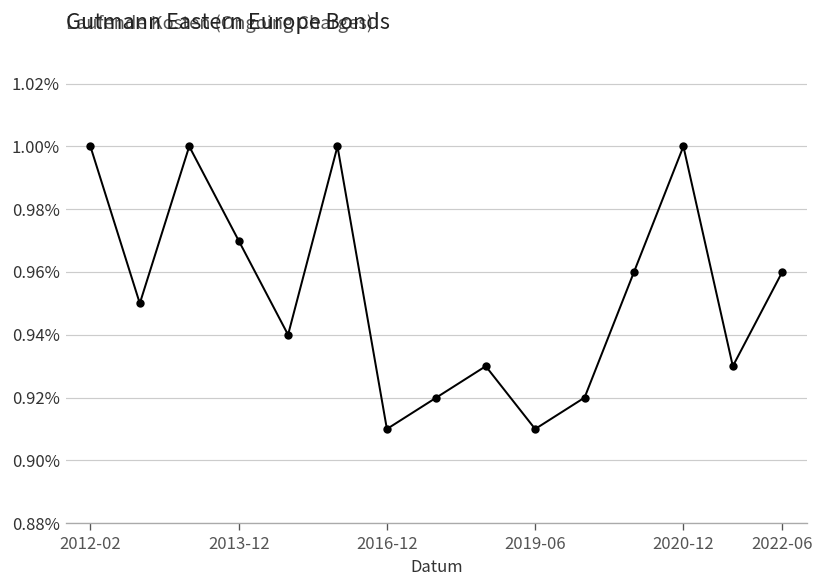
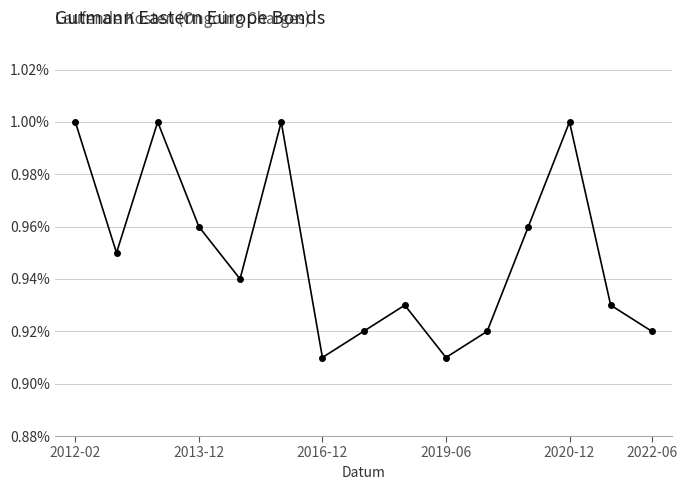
  {
    "2012-02": "1.00%",
-   "2013-12": "0.97%",
+   "2013-12": "0.96%",
    "2016-12": "0.91%",
    "2019-06": "0.91%",
    "2020-12": "1.00%",
-   "2022-06": "0.96%"
+   "2022-06": "0.92%"
  }
